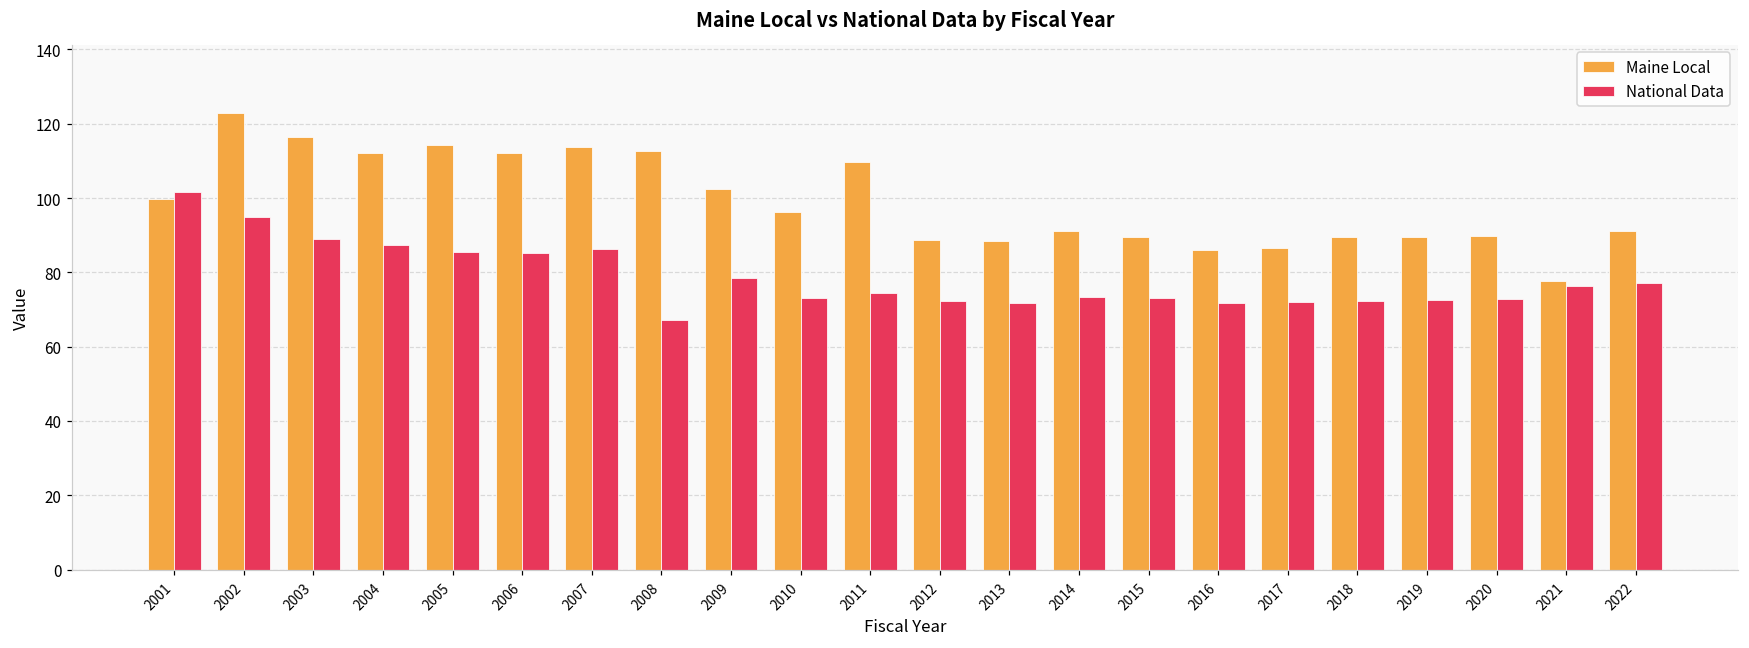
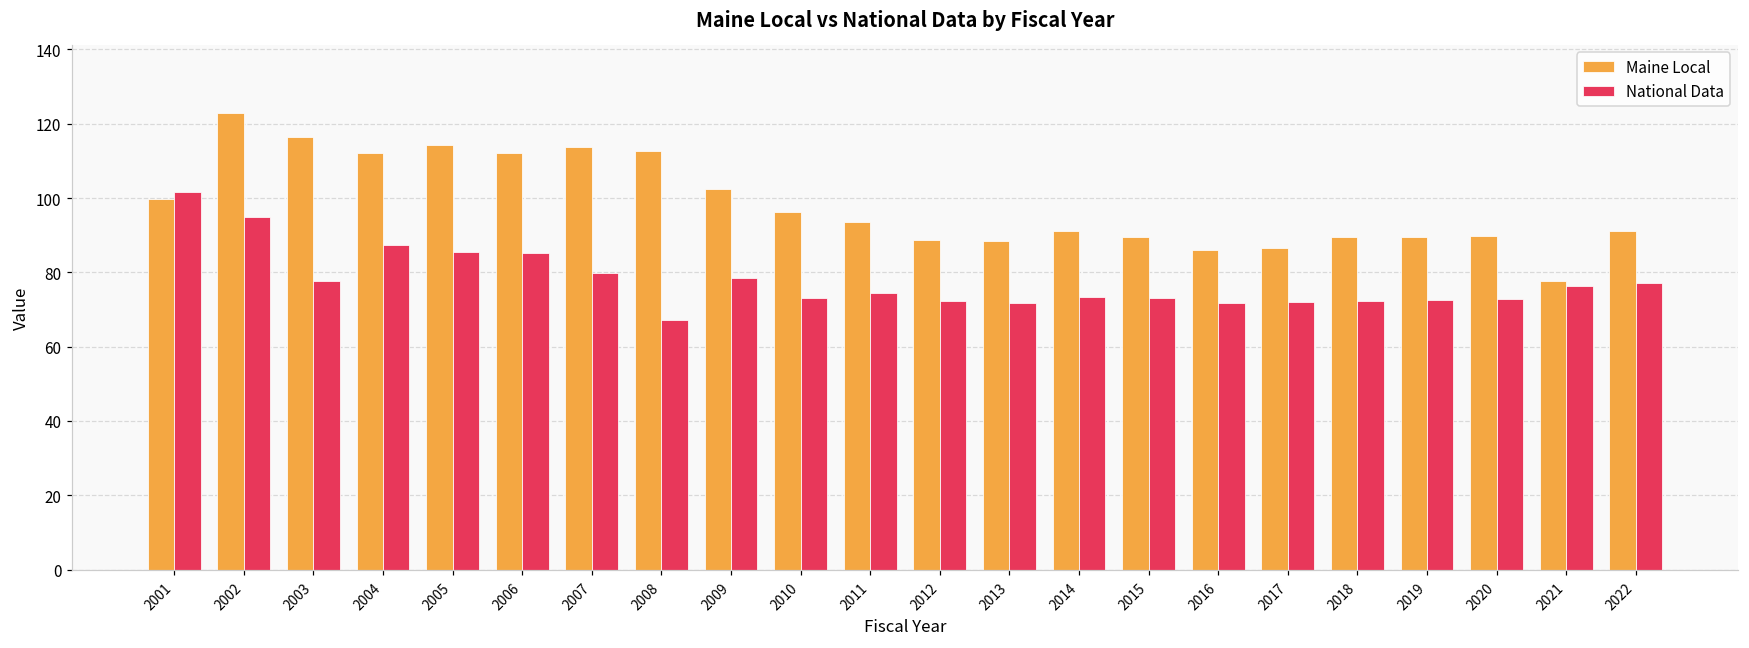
  {
    "Maine Local": {
      "2001": 100,
      "2002": 123,
      "2003": 116,
      "2004": 112,
      "2005": 114,
      "2006": 112,
      "2007": 114,
      "2008": 113,
      "2009": 103,
      "2010": 96,
-     "2011": 110,
+     "2011": 94,
      "2012": 89,
      "2013": 88,
      "2014": 91,
      "2015": 89,
      "2016": 86,
      "2017": 87,
      "2018": 90,
      "2019": 90,
      "2020": 90,
      "2021": 78,
      "2022": 91
    },
    "National Data": {
      "2001": 102,
      "2002": 95,
-     "2003": 89,
+     "2003": 78,
      "2004": 87,
      "2005": 85,
      "2006": 85,
-     "2007": 86,
+     "2007": 80,
      "2008": 67,
      "2009": 78,
      "2010": 73,
      "2011": 74,
      "2012": 72,
      "2013": 72,
      "2014": 73,
      "2015": 73,
      "2016": 72,
      "2017": 72,
      "2018": 72,
      "2019": 72,
      "2020": 73,
      "2021": 76,
      "2022": 77
    }
  }
